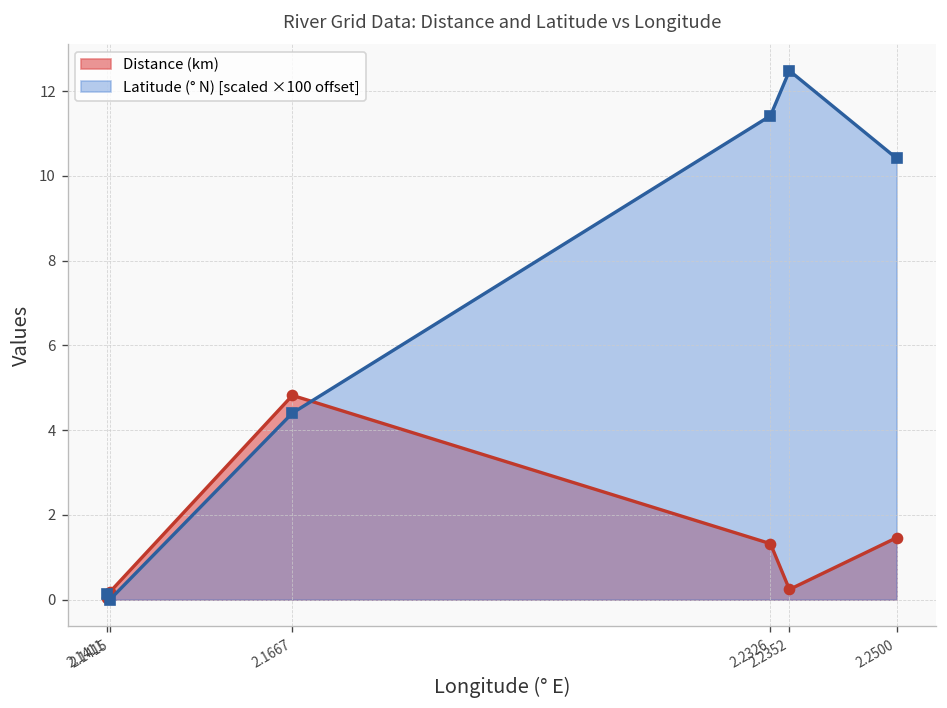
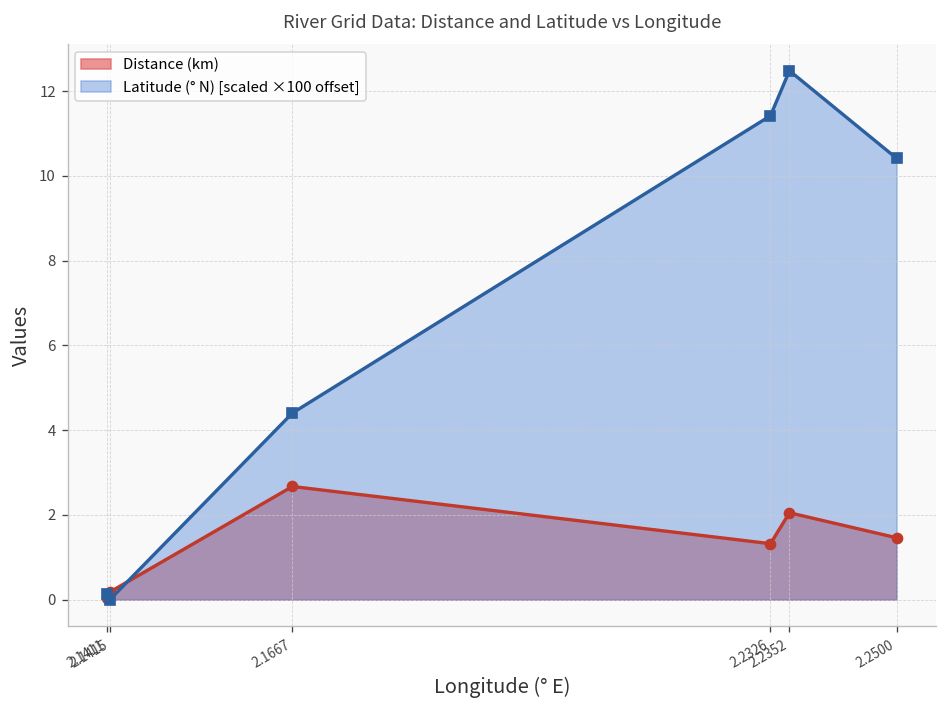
  {
    "Distance (km)": {
      "2.1411": 0.0,
      "2.1415": 0.2,
-     "2.1667": 4.8,
+     "2.1667": 2.7,
      "2.2326": 1.3,
-     "2.2352": 0.2,
+     "2.2352": 2.1,
      "2.2500": 1.5
    },
    "Latitude (° N) [scaled ×100 offset]": {
      "2.1411": 0.1,
      "2.1415": 0.0,
      "2.1667": 4.4,
      "2.2326": 11.4,
      "2.2352": 12.5,
      "2.2500": 10.4
    }
  }
